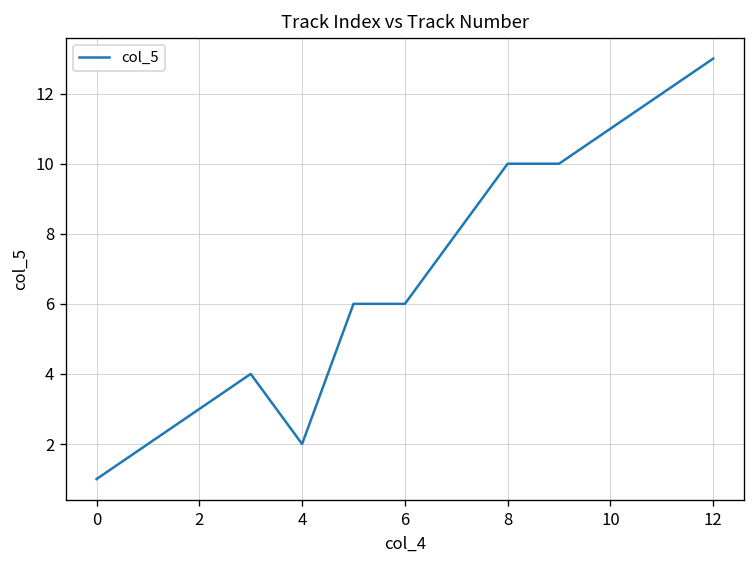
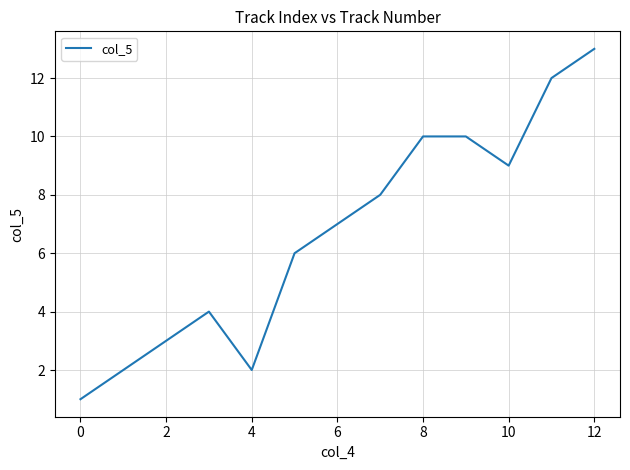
  {
    "0": 1,
    "2": 3,
    "4": 2,
-   "6": 6,
+   "6": 7,
    "8": 10,
-   "10": 11,
+   "10": 9,
    "12": 13
  }
